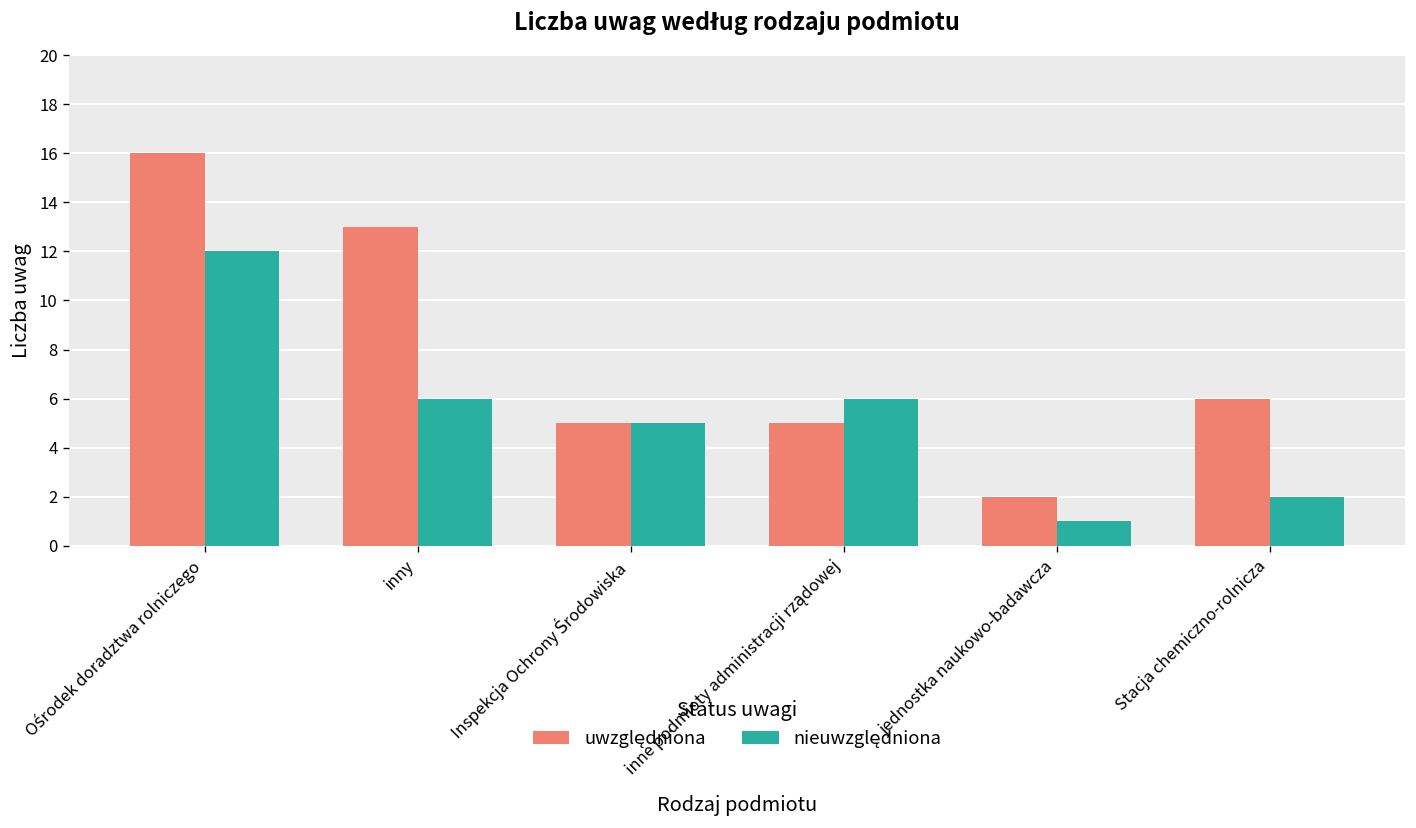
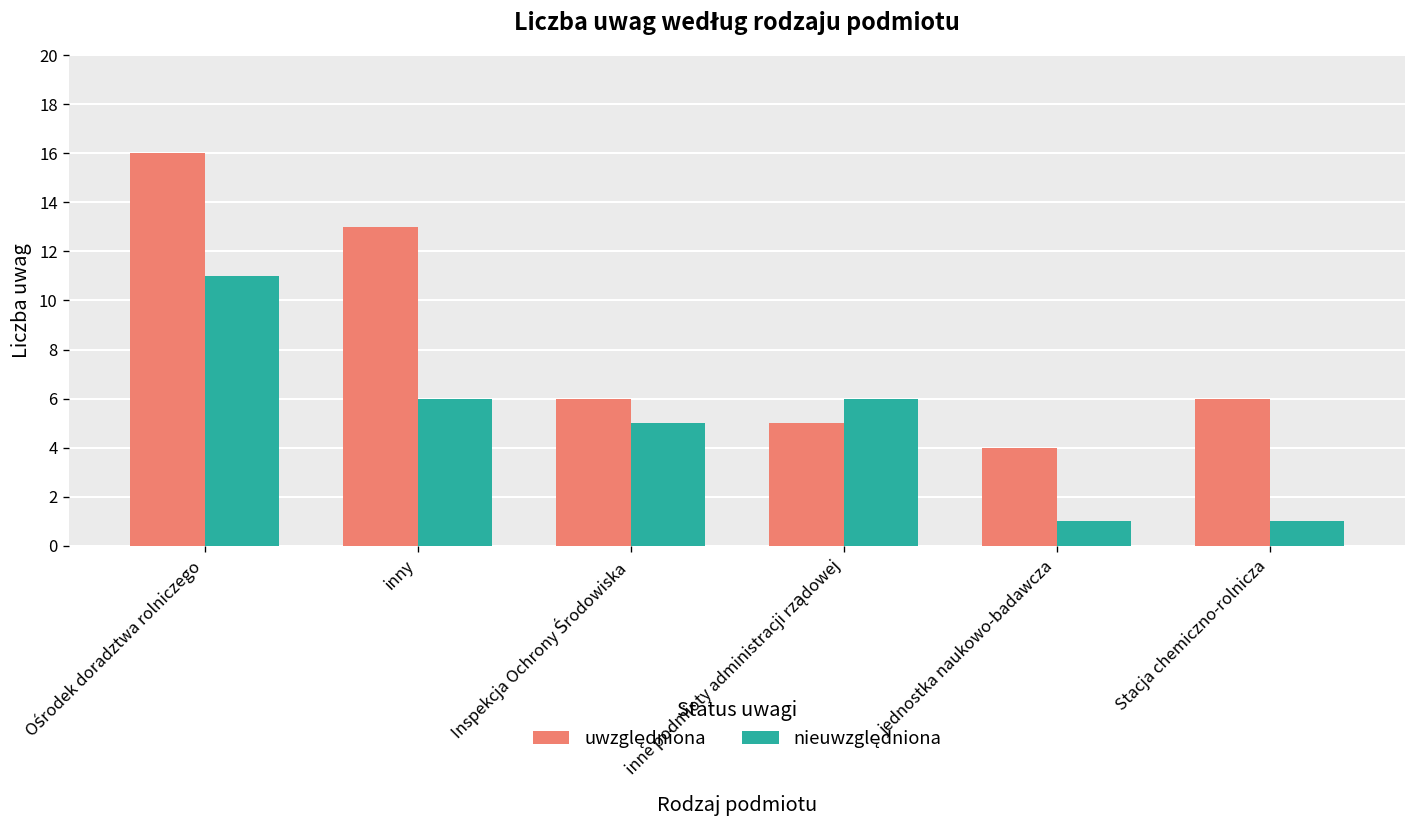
  {
    "uwzględniona": {
      "Ośrodek doradztwa rolniczego": 16,
      "inny": 13,
-     "Inspekcja Ochrony Środowiska": 5,
+     "Inspekcja Ochrony Środowiska": 6,
      "inne podmioty administracji rządowej": 5,
-     "jednostka naukowo-badawcza": 2,
+     "jednostka naukowo-badawcza": 4,
      "Stacja chemiczno-rolnicza": 6
    },
    "nieuwzględniona": {
-     "Ośrodek doradztwa rolniczego": 12,
+     "Ośrodek doradztwa rolniczego": 11,
      "inny": 6,
      "Inspekcja Ochrony Środowiska": 5,
      "inne podmioty administracji rządowej": 6,
      "jednostka naukowo-badawcza": 1,
-     "Stacja chemiczno-rolnicza": 2
+     "Stacja chemiczno-rolnicza": 1
    }
  }
